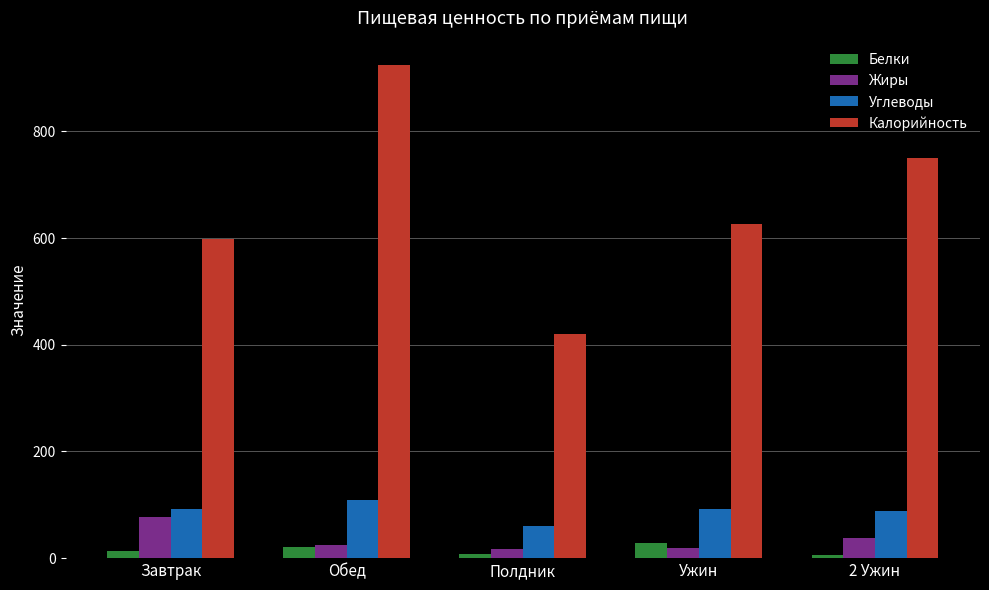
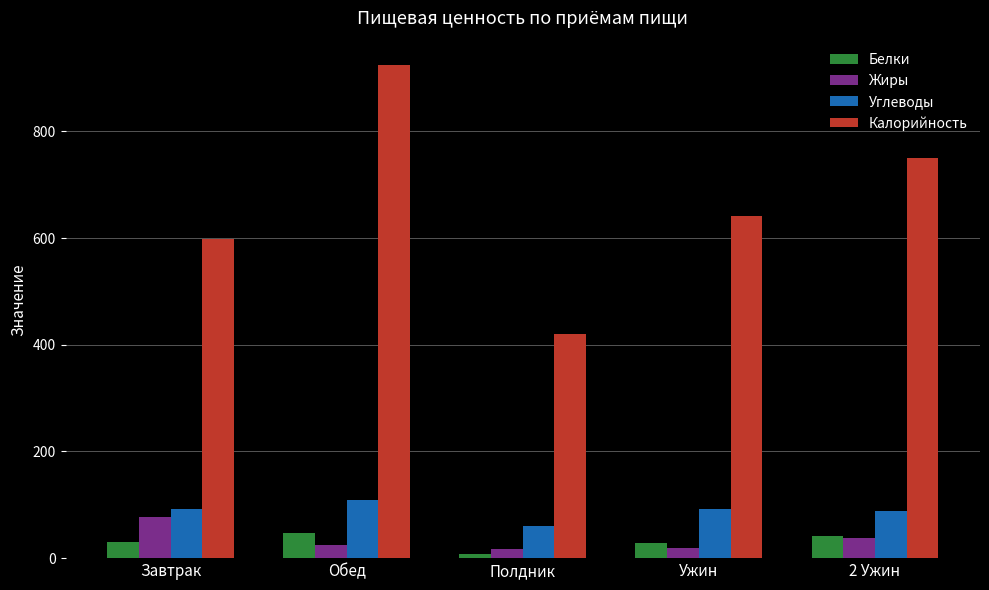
  {
    "Белки": {
-     "Завтрак": 10,
-     "Обед": 20,
+     "Завтрак": 30,
+     "Обед": 50,
      "Полдник": 10,
      "Ужин": 30,
-     "2 Ужин": 10
+     "2 Ужин": 40
    },
    "Жиры": {
      "Завтрак": 80,
      "Обед": 30,
      "Полдник": 20,
      "Ужин": 20,
      "2 Ужин": 40
    },
    "Углеводы": {
      "Завтрак": 90,
      "Обед": 110,
      "Полдник": 60,
      "Ужин": 90,
      "2 Ужин": 90
    },
    "Калорийность": {
      "Завтрак": 600,
      "Обед": 920,
      "Полдник": 420,
-     "Ужин": 630,
+     "Ужин": 640,
      "2 Ужин": 750
    }
  }
